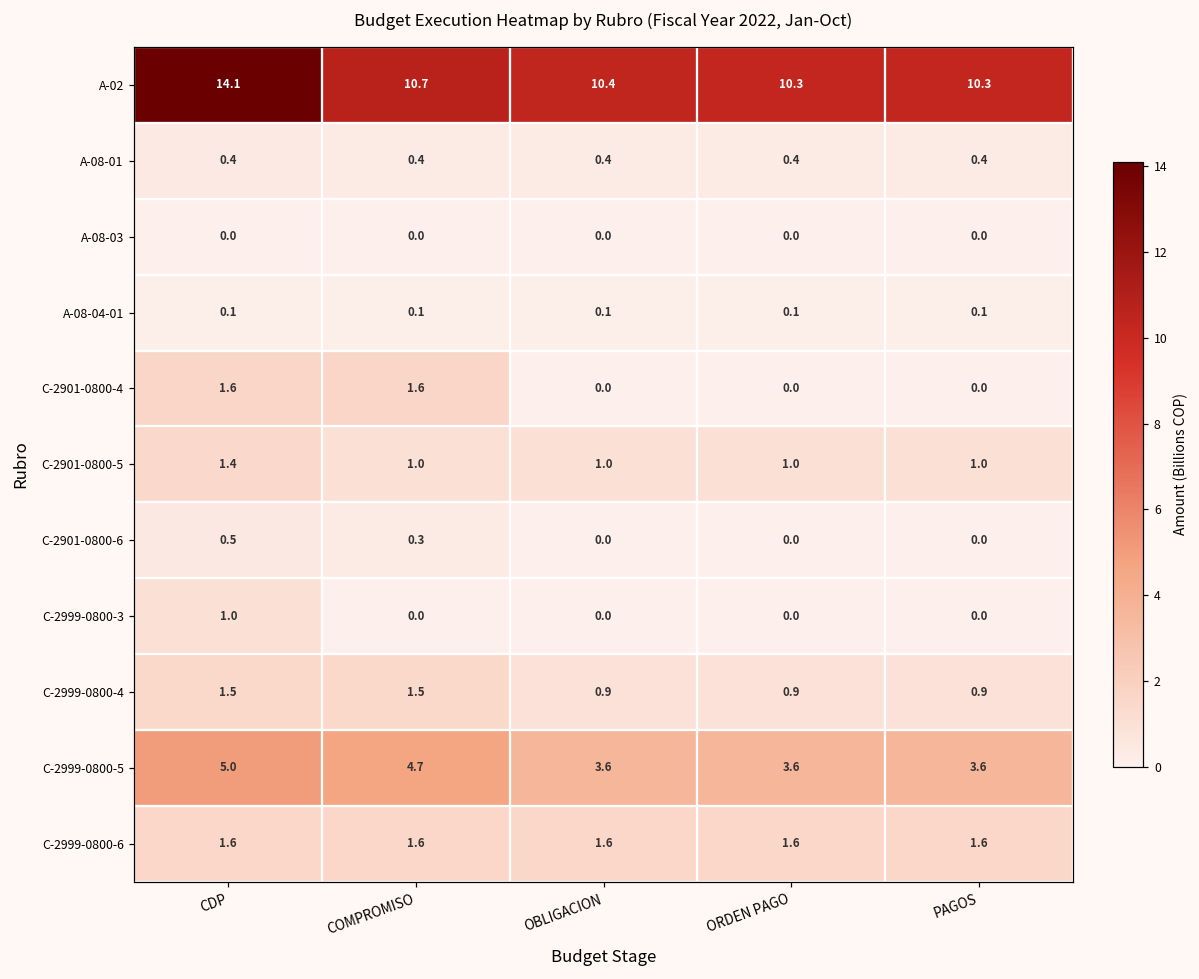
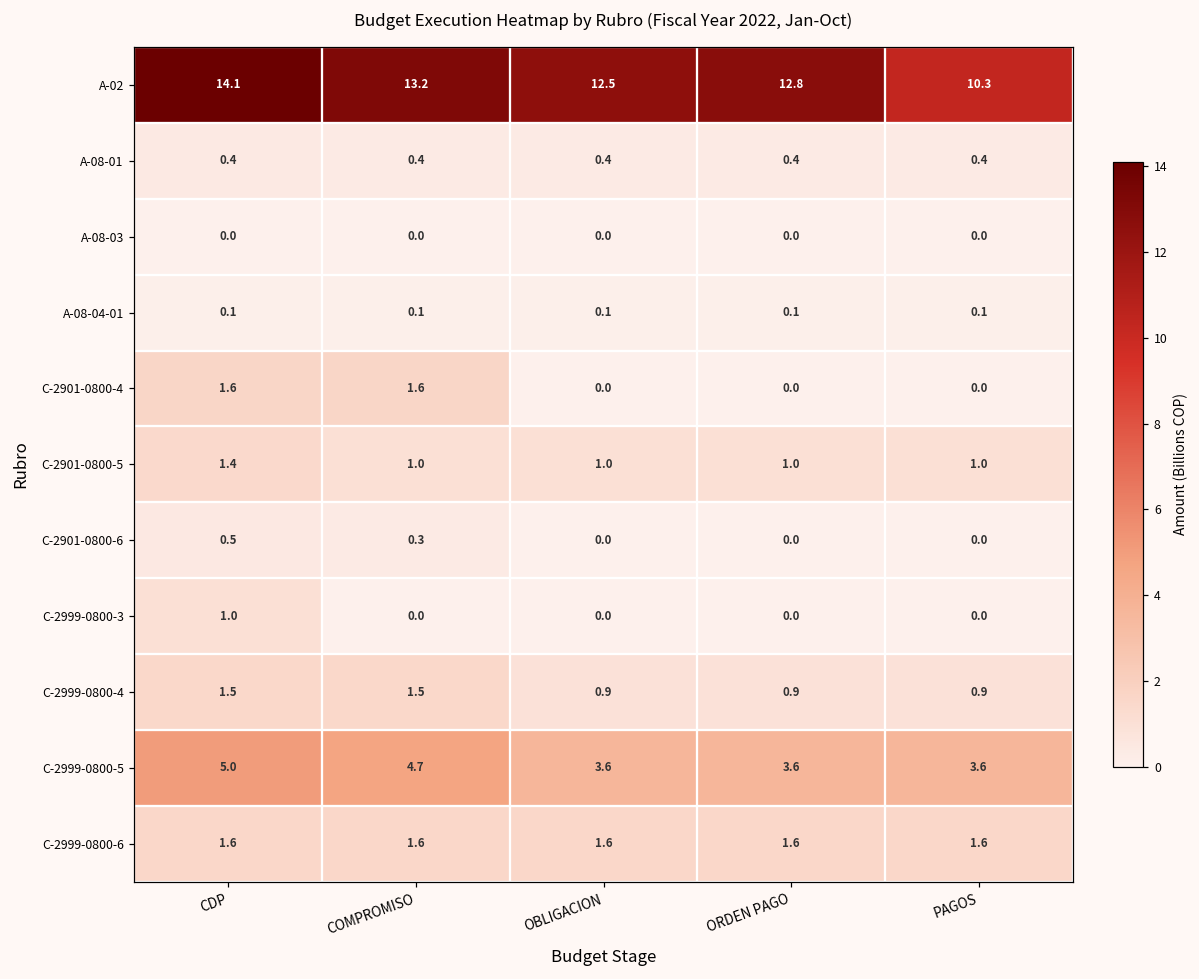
  {
    "A-02": {
      "CDP": 14.1,
-     "COMPROMISO": 10.7,
-     "OBLIGACION": 10.4,
-     "ORDEN PAGO": 10.3,
+     "COMPROMISO": 13.2,
+     "OBLIGACION": 12.5,
+     "ORDEN PAGO": 12.8,
      "PAGOS": 10.3
    },
    "A-08-01": {
      "CDP": 0.4,
      "COMPROMISO": 0.4,
      "OBLIGACION": 0.4,
      "ORDEN PAGO": 0.4,
      "PAGOS": 0.4
    },
    "A-08-03": {
      "CDP": 0.0,
      "COMPROMISO": 0.0,
      "OBLIGACION": 0.0,
      "ORDEN PAGO": 0.0,
      "PAGOS": 0.0
    },
    "A-08-04-01": {
      "CDP": 0.1,
      "COMPROMISO": 0.1,
      "OBLIGACION": 0.1,
      "ORDEN PAGO": 0.1,
      "PAGOS": 0.1
    },
    "C-2901-0800-4": {
      "CDP": 1.6,
      "COMPROMISO": 1.6,
      "OBLIGACION": 0.0,
      "ORDEN PAGO": 0.0,
      "PAGOS": 0.0
    },
    "C-2901-0800-5": {
      "CDP": 1.4,
      "COMPROMISO": 1.0,
      "OBLIGACION": 1.0,
      "ORDEN PAGO": 1.0,
      "PAGOS": 1.0
    },
    "C-2901-0800-6": {
      "CDP": 0.5,
      "COMPROMISO": 0.3,
      "OBLIGACION": 0.0,
      "ORDEN PAGO": 0.0,
      "PAGOS": 0.0
    },
    "C-2999-0800-3": {
      "CDP": 1.0,
      "COMPROMISO": 0.0,
      "OBLIGACION": 0.0,
      "ORDEN PAGO": 0.0,
      "PAGOS": 0.0
    },
    "C-2999-0800-4": {
      "CDP": 1.5,
      "COMPROMISO": 1.5,
      "OBLIGACION": 0.9,
      "ORDEN PAGO": 0.9,
      "PAGOS": 0.9
    },
    "C-2999-0800-5": {
      "CDP": 5.0,
      "COMPROMISO": 4.7,
      "OBLIGACION": 3.6,
      "ORDEN PAGO": 3.6,
      "PAGOS": 3.6
    },
    "C-2999-0800-6": {
      "CDP": 1.6,
      "COMPROMISO": 1.6,
      "OBLIGACION": 1.6,
      "ORDEN PAGO": 1.6,
      "PAGOS": 1.6
    }
  }
